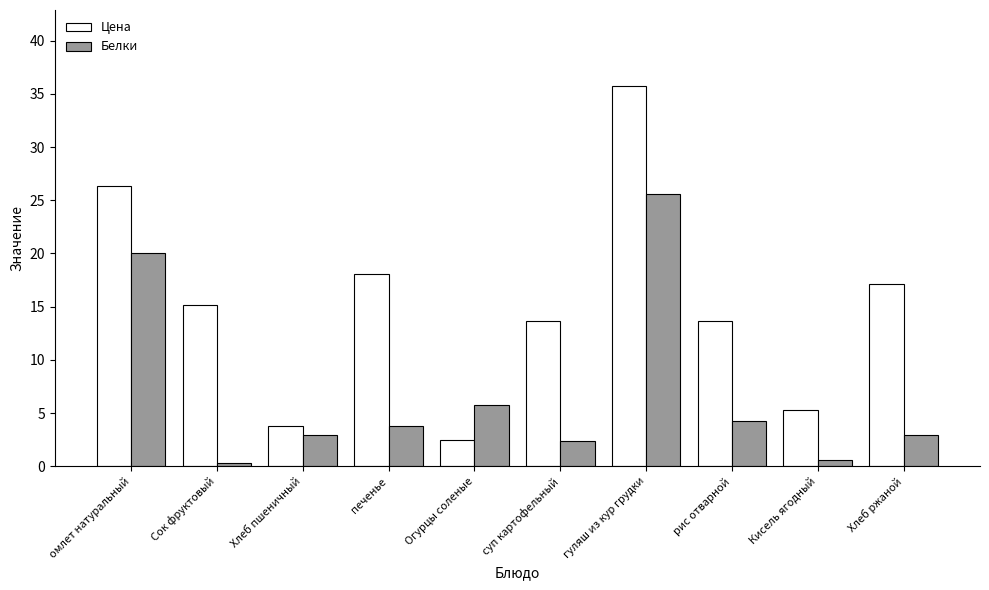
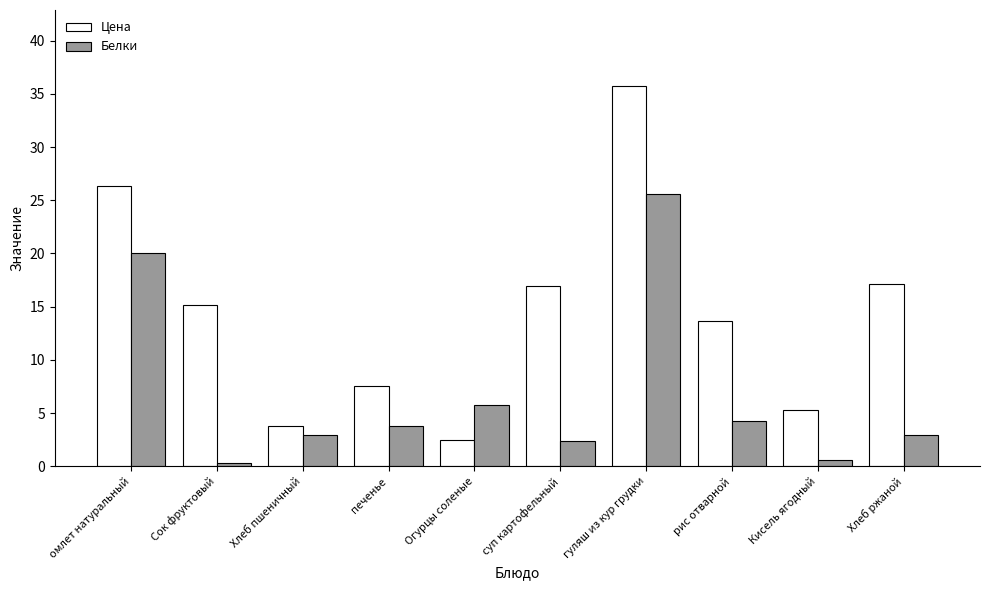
  {
    "Цена": {
      "омлет натуральный": 26.3,
      "Сок фруктовый": 15.2,
      "Хлеб пшеничный": 3.8,
-     "печенье": 18.1,
+     "печенье": 7.5,
      "Огурцы соленые": 2.5,
-     "суп картофельный": 13.7,
+     "суп картофельный": 17.0,
      "гуляш из кур грудки": 35.7,
      "рис отварной": 13.6,
      "Кисель ягодный": 5.3,
      "Хлеб ржаной": 17.2
    },
    "Белки": {
      "омлет натуральный": 20.0,
      "Сок фруктовый": 0.3,
      "Хлеб пшеничный": 2.9,
      "печенье": 3.8,
      "Огурцы соленые": 5.8,
      "суп картофельный": 2.4,
      "гуляш из кур грудки": 25.6,
      "рис отварной": 4.3,
      "Кисель ягодный": 0.6,
      "Хлеб ржаной": 2.9
    }
  }
